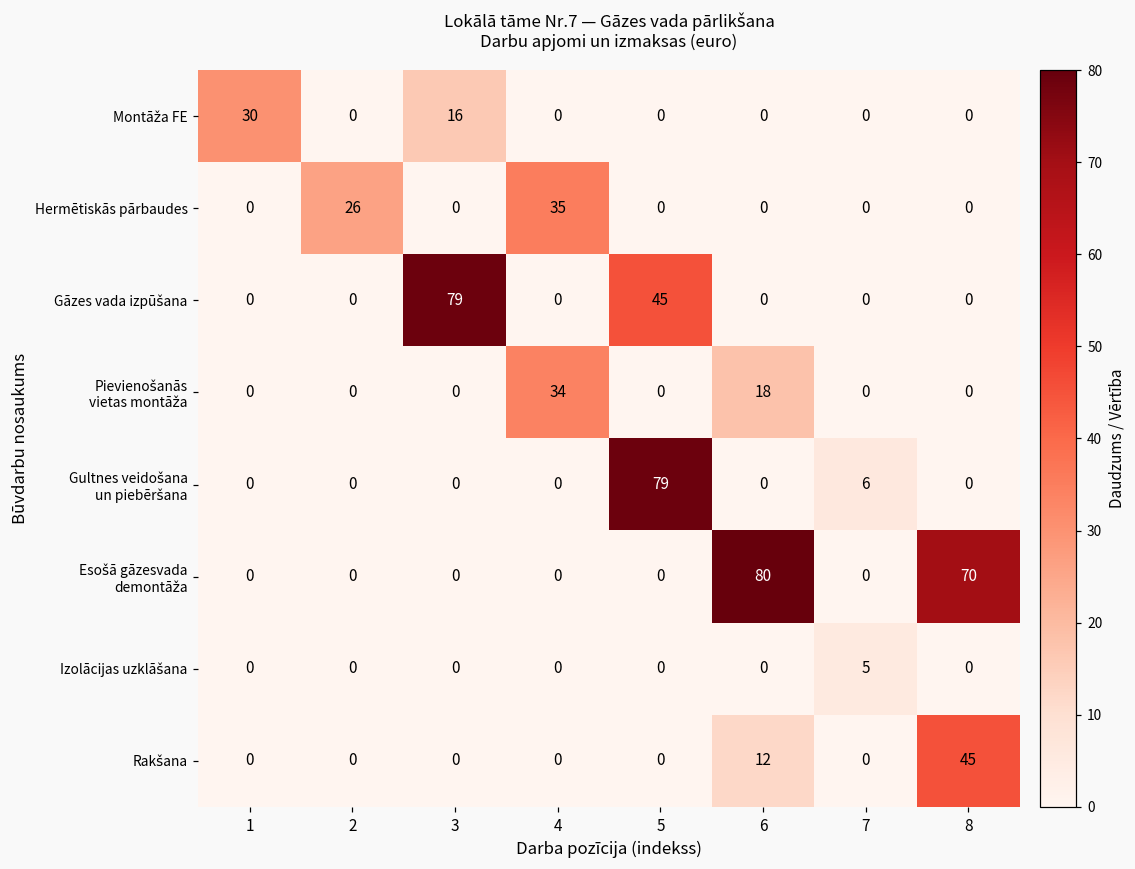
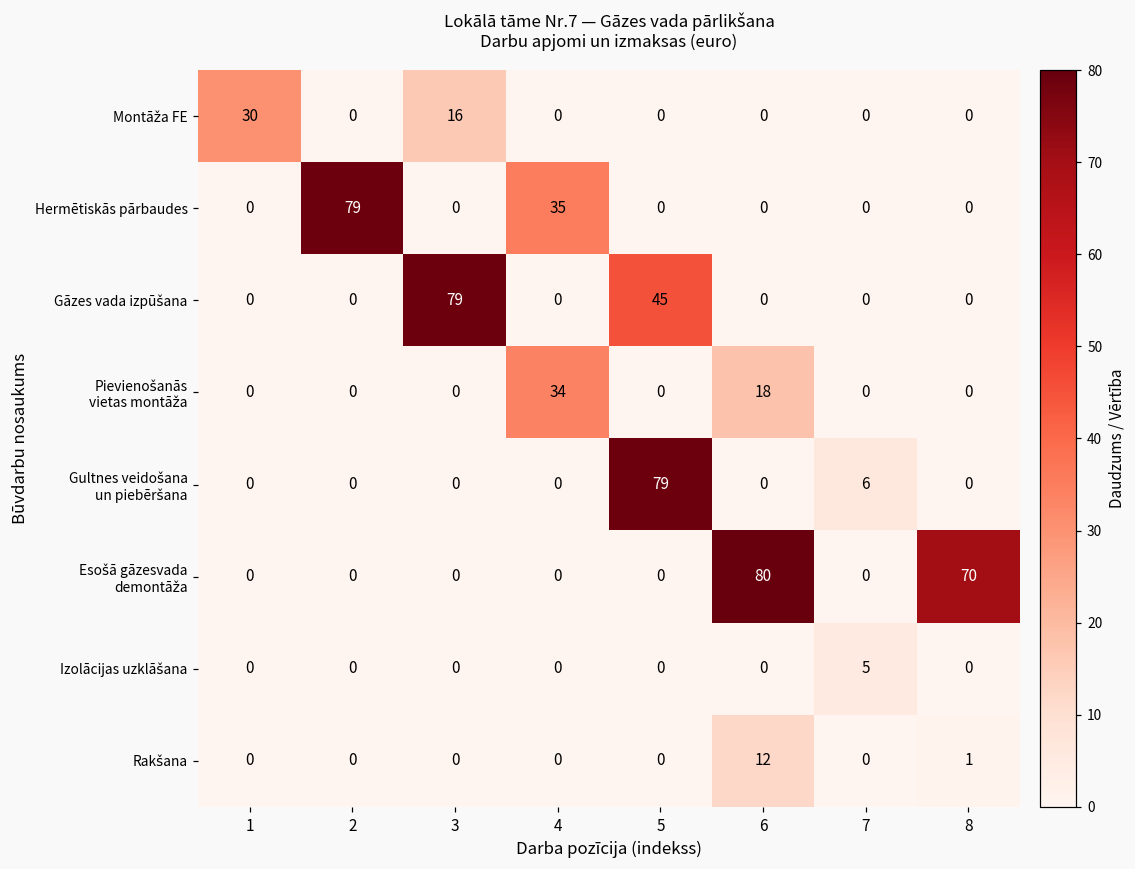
  {
    "Montāža FE": {
      "1": 30,
      "2": 0,
      "3": 16,
      "4": 0,
      "5": 0,
      "6": 0,
      "7": 0,
      "8": 0
    },
    "Hermētiskās pārbaudes": {
      "1": 0,
-     "2": 26,
+     "2": 79,
      "3": 0,
      "4": 35,
      "5": 0,
      "6": 0,
      "7": 0,
      "8": 0
    },
    "Gāzes vada izpūšana": {
      "1": 0,
      "2": 0,
      "3": 79,
      "4": 0,
      "5": 45,
      "6": 0,
      "7": 0,
      "8": 0
    },
    "Pievienošanās vietas montāža": {
      "1": 0,
      "2": 0,
      "3": 0,
      "4": 34,
      "5": 0,
      "6": 18,
      "7": 0,
      "8": 0
    },
    "Gultnes veidošana un piebēršana": {
      "1": 0,
      "2": 0,
      "3": 0,
      "4": 0,
      "5": 79,
      "6": 0,
      "7": 6,
      "8": 0
    },
    "Esošā gāzesvada demontāža": {
      "1": 0,
      "2": 0,
      "3": 0,
      "4": 0,
      "5": 0,
      "6": 80,
      "7": 0,
      "8": 70
    },
    "Izolācijas uzklāšana": {
      "1": 0,
      "2": 0,
      "3": 0,
      "4": 0,
      "5": 0,
      "6": 0,
      "7": 5,
      "8": 0
    },
    "Rakšana": {
      "1": 0,
      "2": 0,
      "3": 0,
      "4": 0,
      "5": 0,
      "6": 12,
      "7": 0,
-     "8": 45
+     "8": 1
    }
  }
